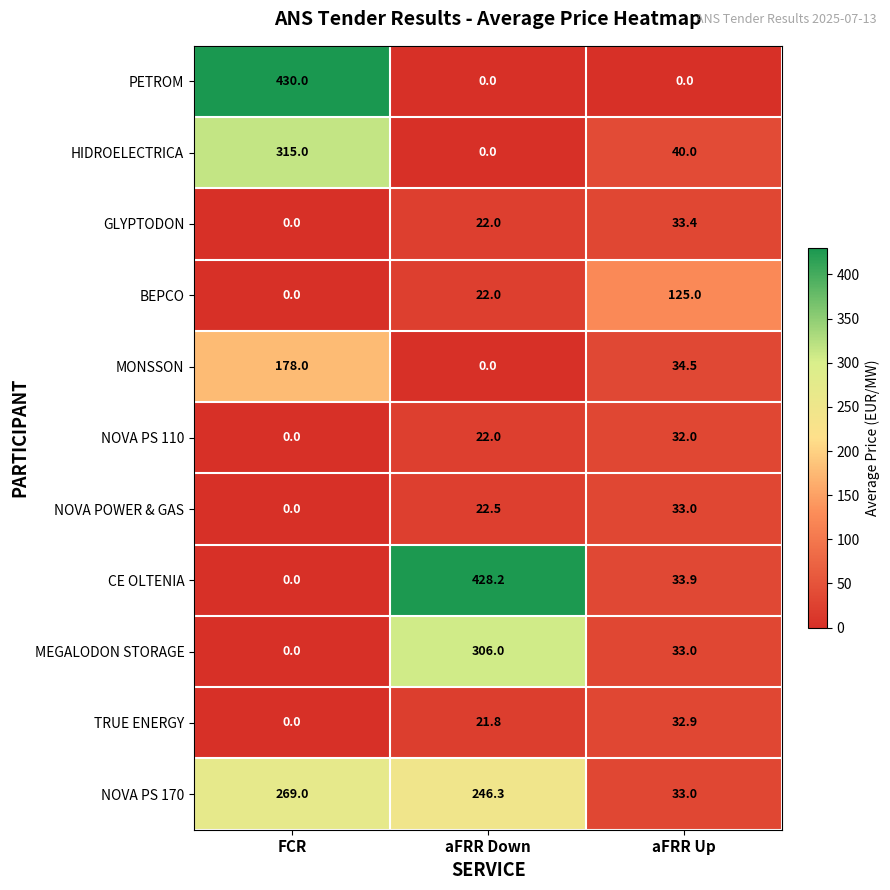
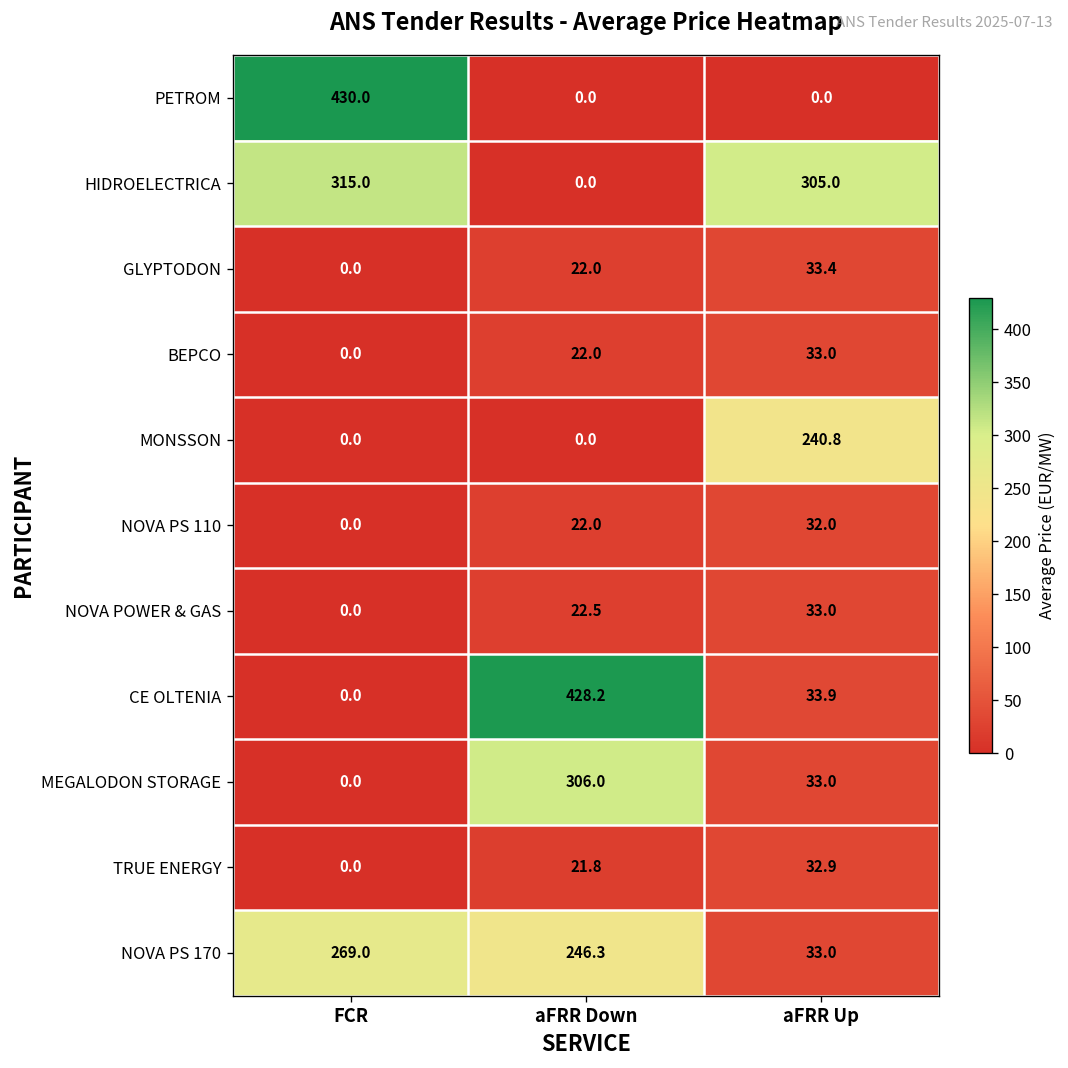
  {
    "PETROM": {
      "FCR": 430.0,
      "aFRR Down": 0.0,
      "aFRR Up": 0.0
    },
    "HIDROELECTRICA": {
      "FCR": 315.0,
      "aFRR Down": 0.0,
-     "aFRR Up": 40.0
+     "aFRR Up": 305.0
    },
    "GLYPTODON": {
      "FCR": 0.0,
      "aFRR Down": 22.0,
      "aFRR Up": 33.4
    },
    "BEPCO": {
      "FCR": 0.0,
      "aFRR Down": 22.0,
-     "aFRR Up": 125.0
+     "aFRR Up": 33.0
    },
    "MONSSON": {
-     "FCR": 178.0,
+     "FCR": 0.0,
      "aFRR Down": 0.0,
-     "aFRR Up": 34.5
+     "aFRR Up": 240.8
    },
    "NOVA PS 110": {
      "FCR": 0.0,
      "aFRR Down": 22.0,
      "aFRR Up": 32.0
    },
    "NOVA POWER & GAS": {
      "FCR": 0.0,
      "aFRR Down": 22.5,
      "aFRR Up": 33.0
    },
    "CE OLTENIA": {
      "FCR": 0.0,
      "aFRR Down": 428.2,
      "aFRR Up": 33.9
    },
    "MEGALODON STORAGE": {
      "FCR": 0.0,
      "aFRR Down": 306.0,
      "aFRR Up": 33.0
    },
    "TRUE ENERGY": {
      "FCR": 0.0,
      "aFRR Down": 21.8,
      "aFRR Up": 32.9
    },
    "NOVA PS 170": {
      "FCR": 269.0,
      "aFRR Down": 246.3,
      "aFRR Up": 33.0
    }
  }
